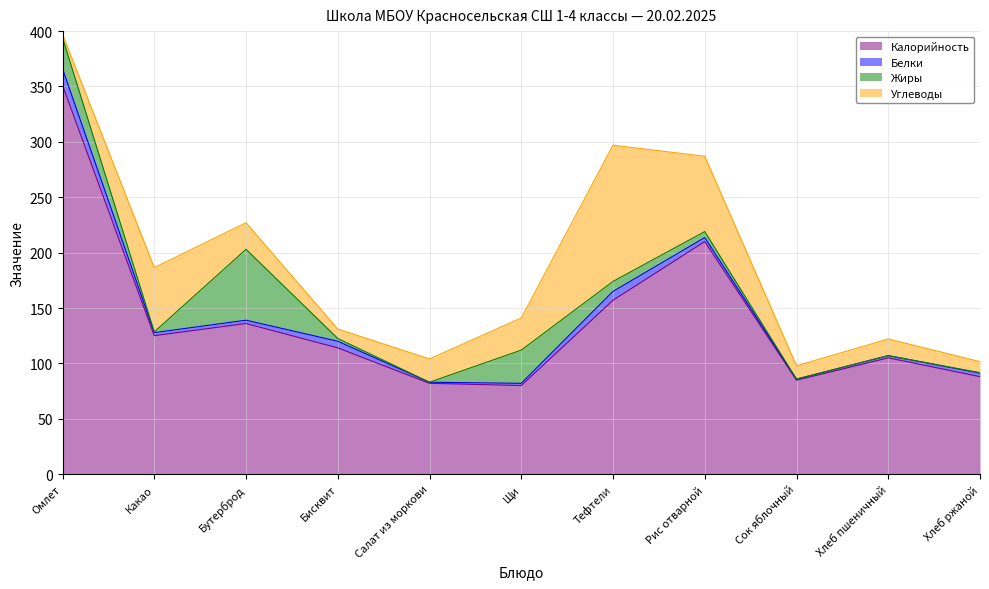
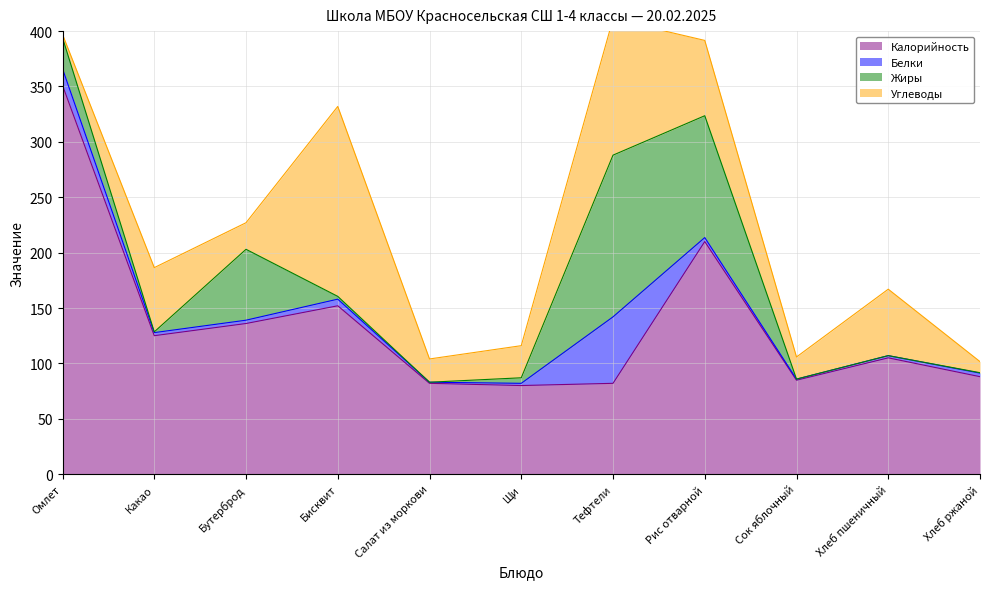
  {
    "Калорийность": {
      "Омлет": 351,
      "Какао": 125,
      "Бутерброд": 136,
-     "Бисквит": 114,
-     "Тефтели": 157,
+     "Бисквит": 152,
+     "Тефтели": 82,
      "Рис отварной": 210,
      "Хлеб ржаной": 88
    },
    "Белки": {
      "Омлет": 15,
      "Бутерброд": 3,
      "Бисквит": 6,
-     "Тефтели": 8,
+     "Тефтели": 60,
      "Рис отварной": 4
    },
    "Жиры": {
      "Омлет": 28,
      "Бутерброд": 64,
      "Бисквит": 3,
-     "Щи": 30,
-     "Тефтели": 9,
-     "Рис отварной": 5
+     "Щи": 5,
+     "Тефтели": 146,
+     "Рис отварной": 110
    },
    "Углеводы": {
      "Омлет": 3,
      "Какао": 58,
      "Бутерброд": 24,
-     "Бисквит": 9,
+     "Бисквит": 172,
      "Салат из моркови": 21,
      "Щи": 29,
      "Рис отварной": 68,
-     "Сок яблочный": 12,
-     "Хлеб пшеничный": 15,
+     "Сок яблочный": 20,
+     "Хлеб пшеничный": 60,
      "Хлеб ржаной": 10
    }
  }
